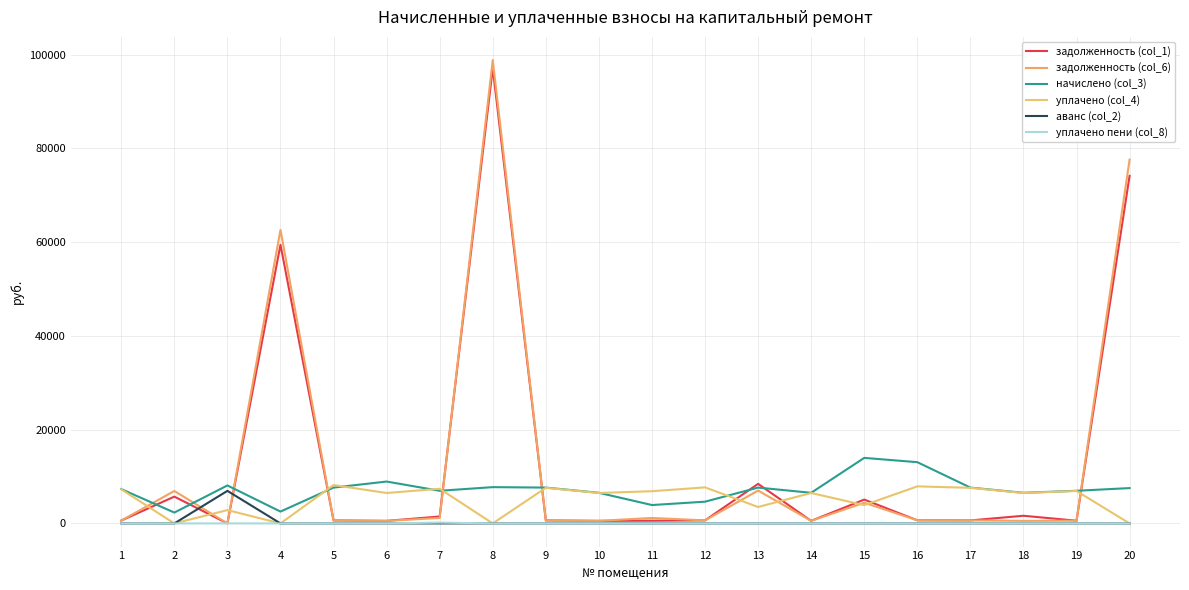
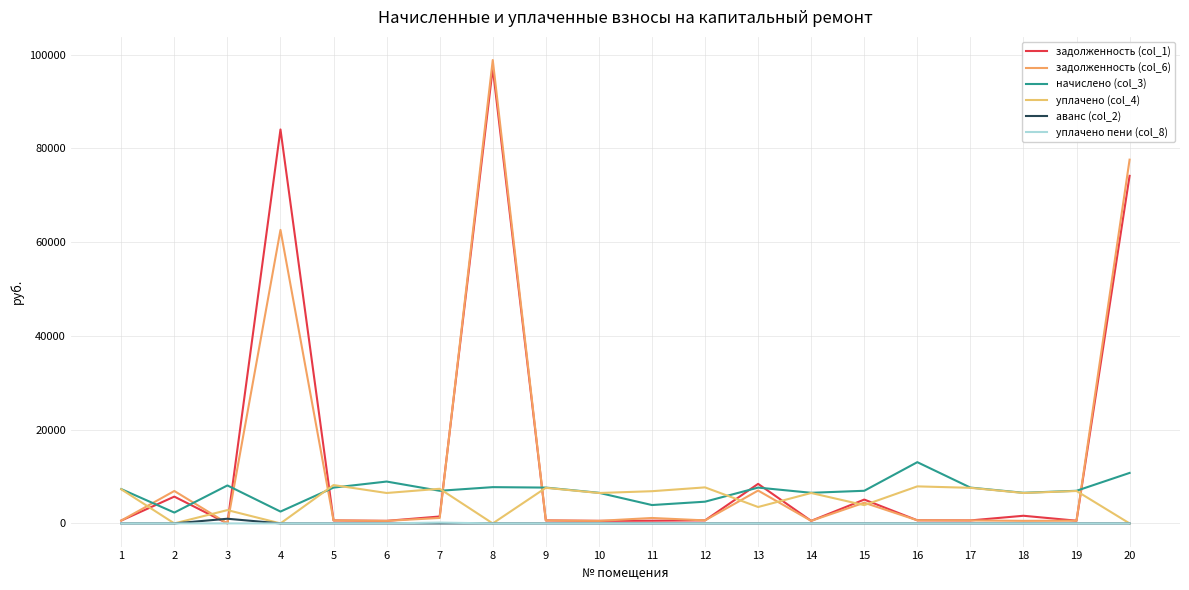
  {
    "задолженность (col_1)": {
      "2": 6000,
-     "4": 59000,
+     "4": 84000,
      "8": 97000,
      "11": 1000,
      "13": 8000,
      "15": 5000,
      "18": 2000,
      "20": 74000
    },
    "начислено (col_3)": {
      "2": 2000,
      "3": 8000,
      "4": 3000,
      "6": 9000,
      "8": 8000,
      "11": 4000,
      "12": 5000,
      "13": 8000,
-     "15": 14000,
+     "15": 7000,
      "16": 13000,
-     "20": 8000
+     "20": 11000
    },
    "аванс (col_2)": {
-     "3": 7000
+     "3": 1000
    }
  }
